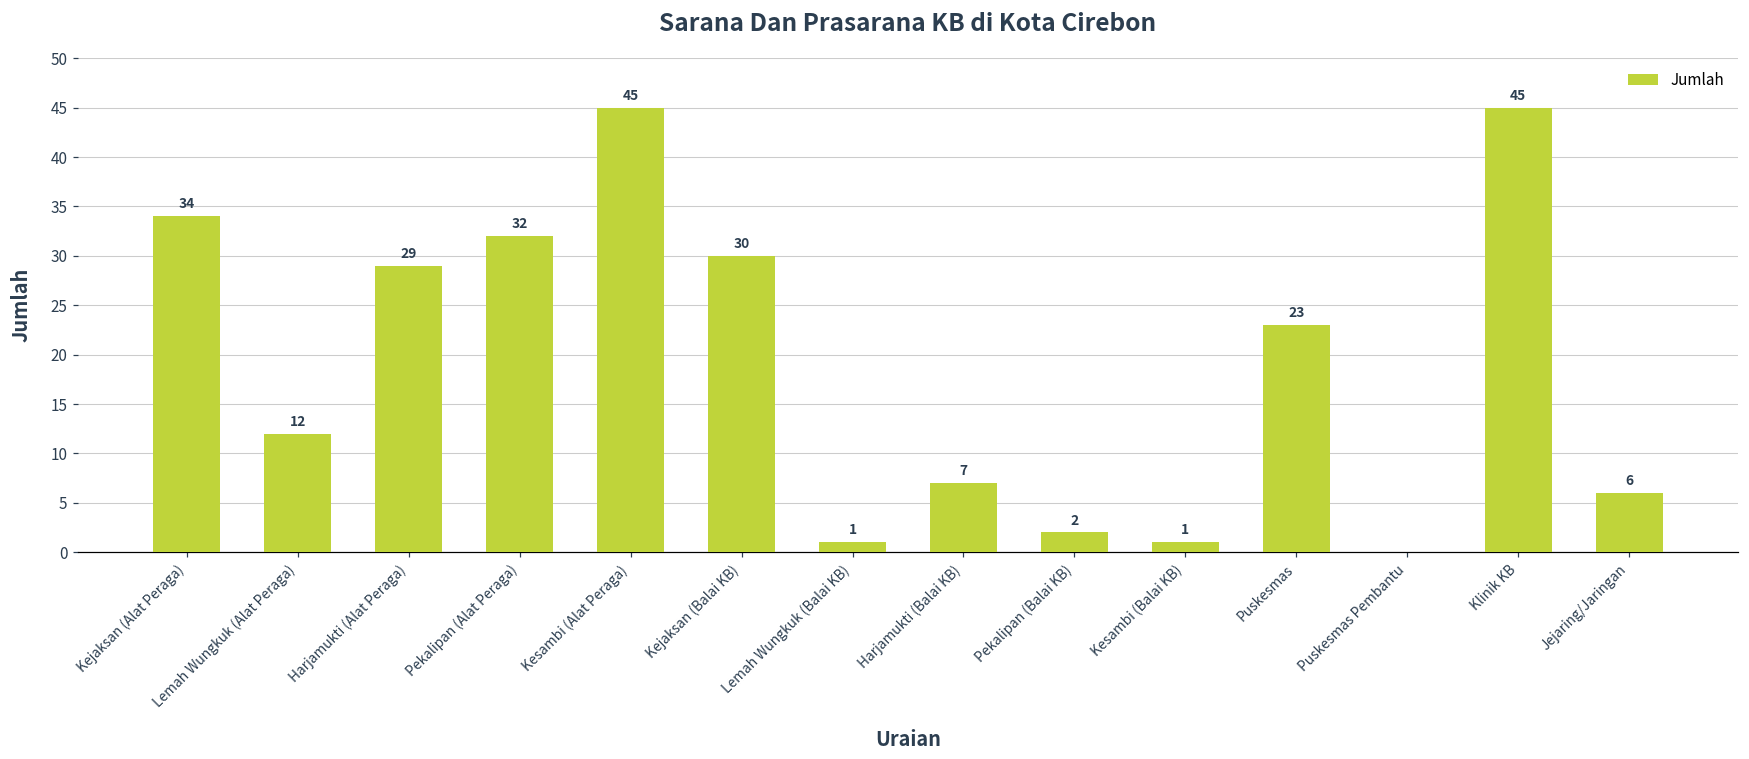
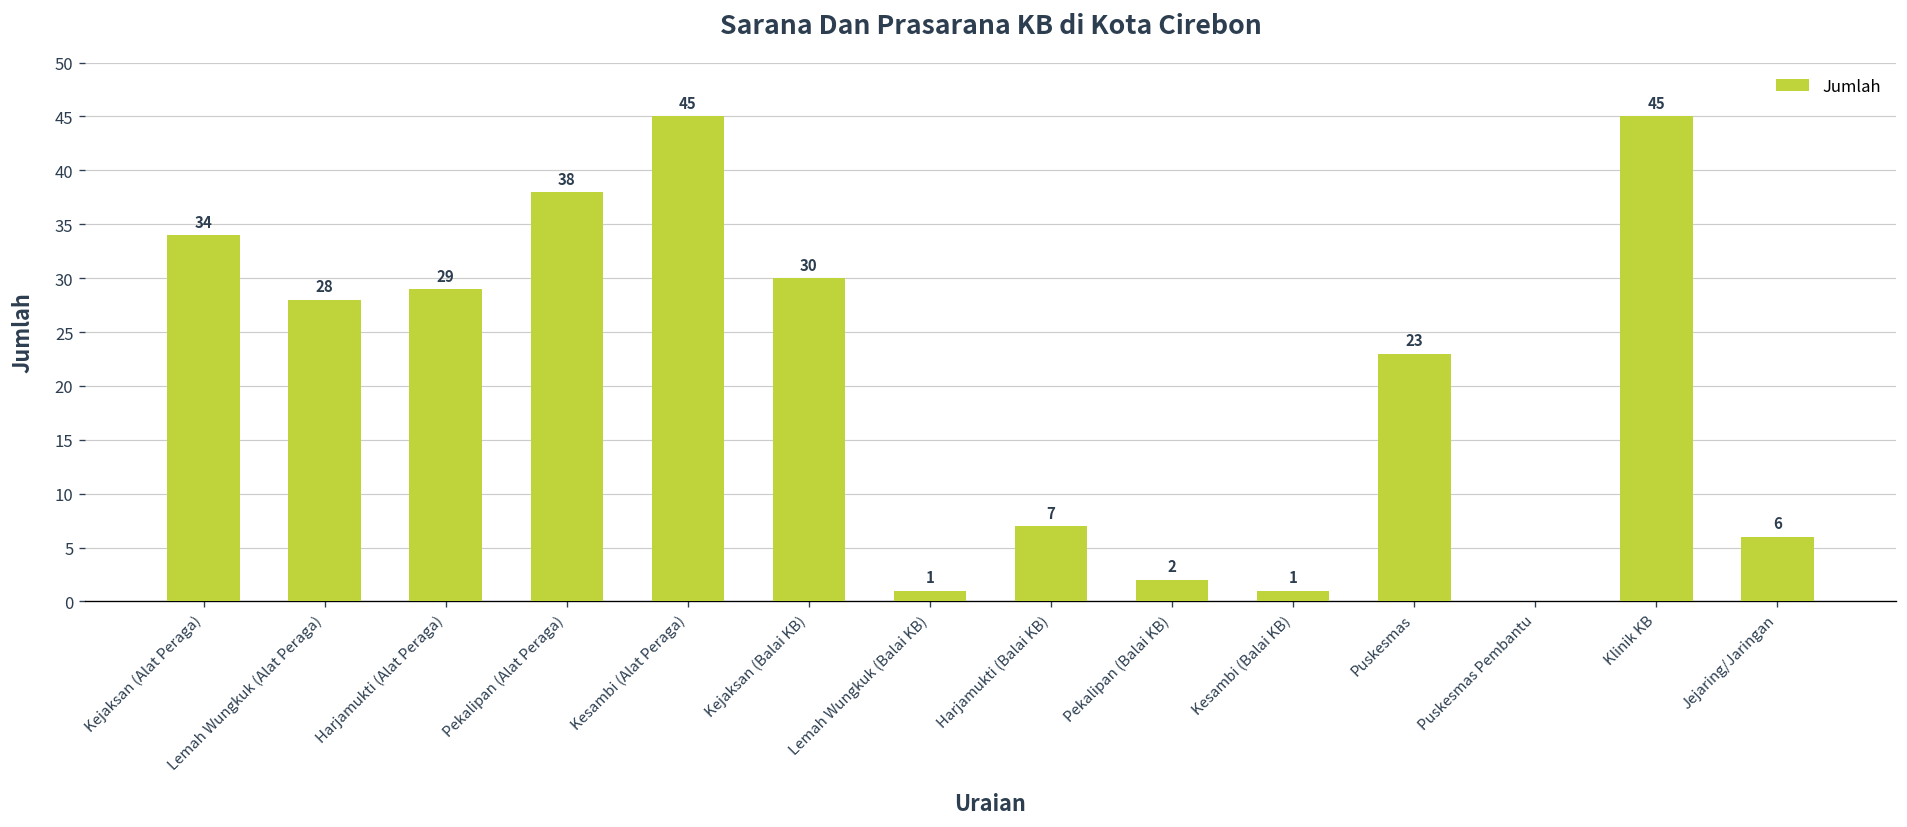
  {
    "Kejaksan (Alat Peraga)": 34,
-   "Lemah Wungkuk (Alat Peraga)": 12,
+   "Lemah Wungkuk (Alat Peraga)": 28,
    "Harjamukti (Alat Peraga)": 29,
-   "Pekalipan (Alat Peraga)": 32,
+   "Pekalipan (Alat Peraga)": 38,
    "Kesambi (Alat Peraga)": 45,
    "Kejaksan (Balai KB)": 30,
    "Lemah Wungkuk (Balai KB)": 1,
    "Harjamukti (Balai KB)": 7,
    "Pekalipan (Balai KB)": 2,
    "Kesambi (Balai KB)": 1,
    "Puskesmas": 23,
    "Klinik KB": 45,
    "Jejaring/Jaringan": 6
  }
